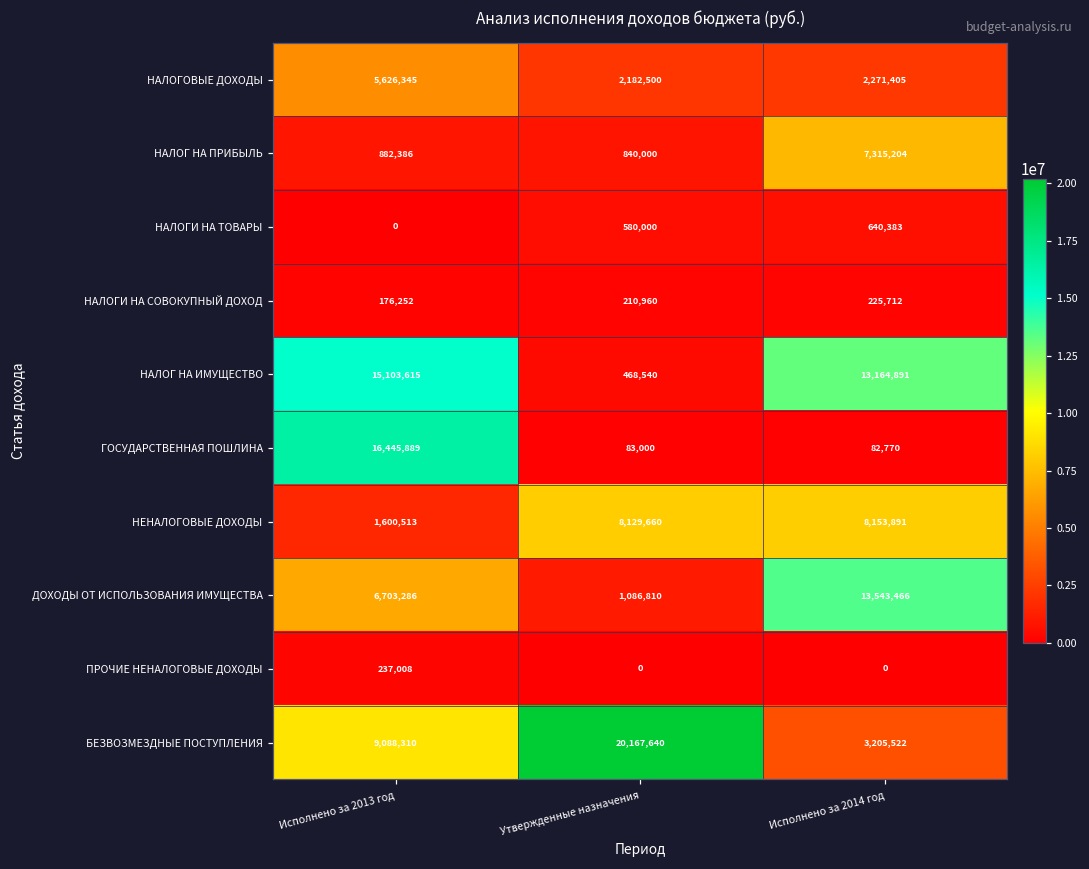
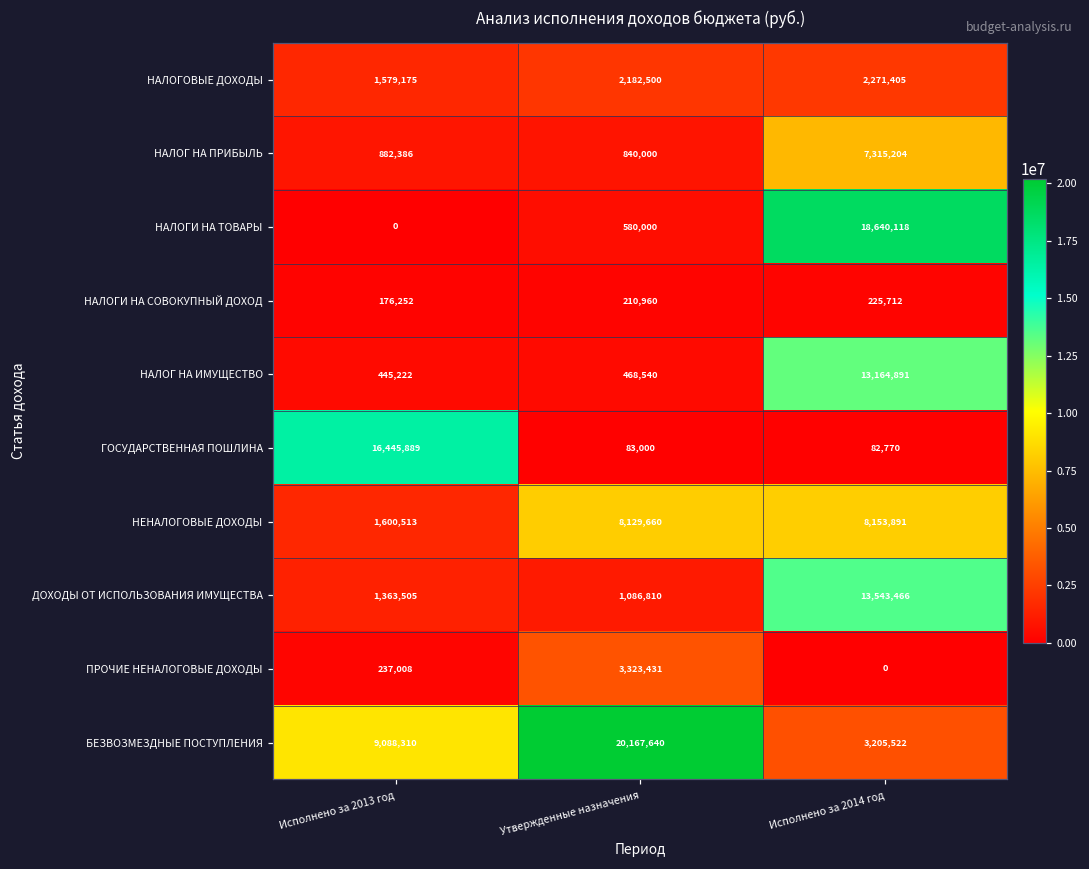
  {
    "НАЛОГОВЫЕ ДОХОДЫ": {
-     "Исполнено за 2013 год": "5,626,345"
+     "Исполнено за 2013 год": "1,579,175"
    },
    "НАЛОГИ НА ТОВАРЫ": {
-     "Исполнено за 2014 год": "640,383"
+     "Исполнено за 2014 год": "18,640,118"
    },
    "НАЛОГ НА ИМУЩЕСТВО": {
-     "Исполнено за 2013 год": "15,103,615"
+     "Исполнено за 2013 год": "445,222"
    },
    "ДОХОДЫ ОТ ИСПОЛЬЗОВАНИЯ ИМУЩЕСТВА": {
-     "Исполнено за 2013 год": "6,703,286"
+     "Исполнено за 2013 год": "1,363,505"
    },
    "ПРОЧИЕ НЕНАЛОГОВЫЕ ДОХОДЫ": {
-     "Утвержденные назначения": "0"
+     "Утвержденные назначения": "3,323,431"
    }
  }
